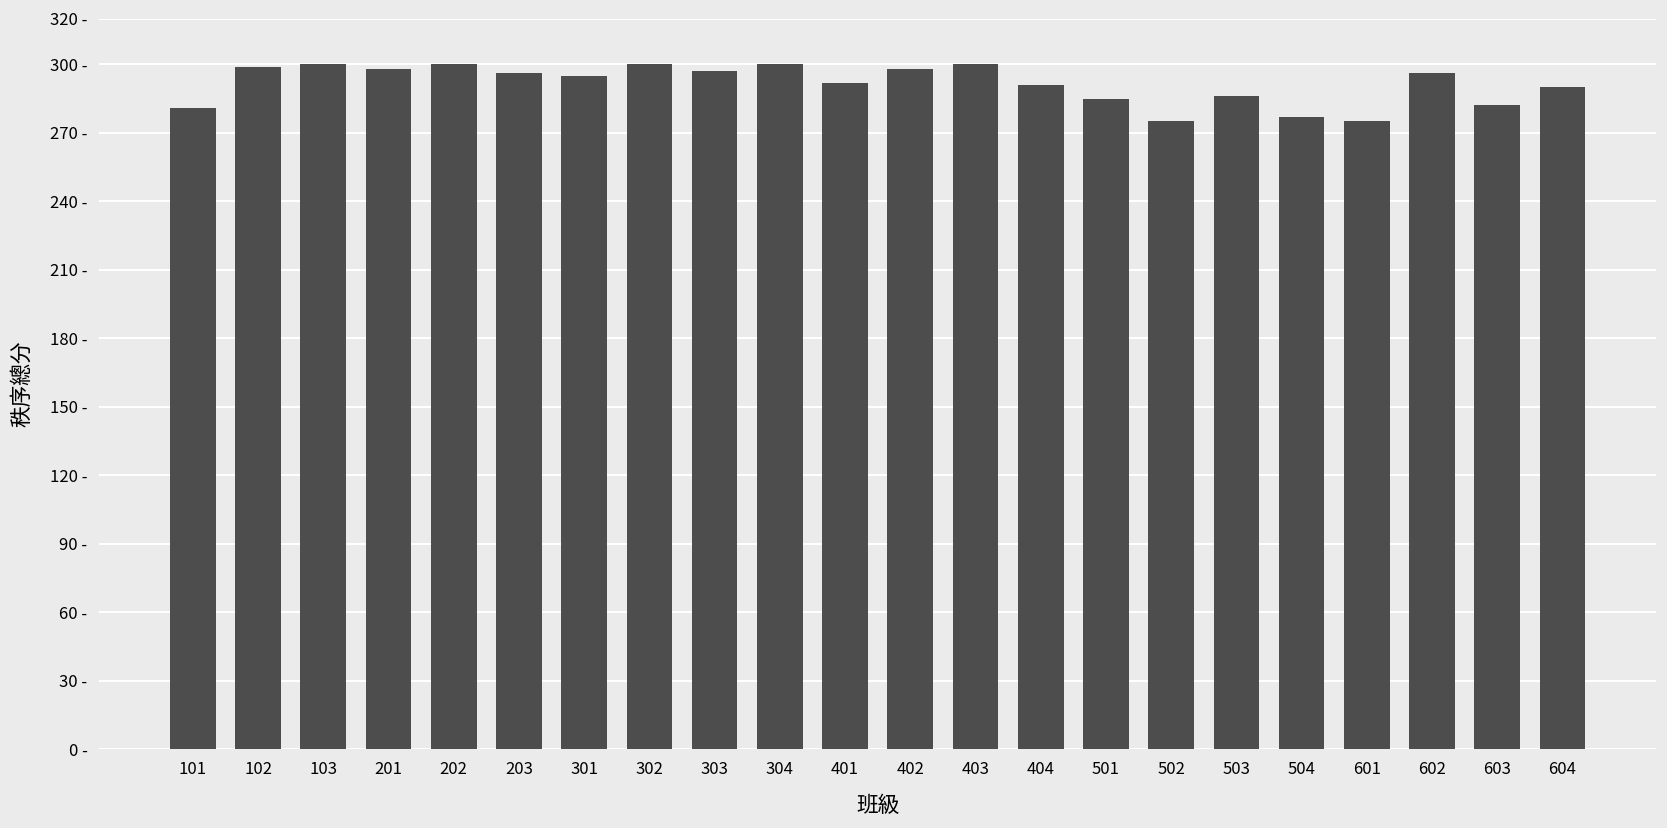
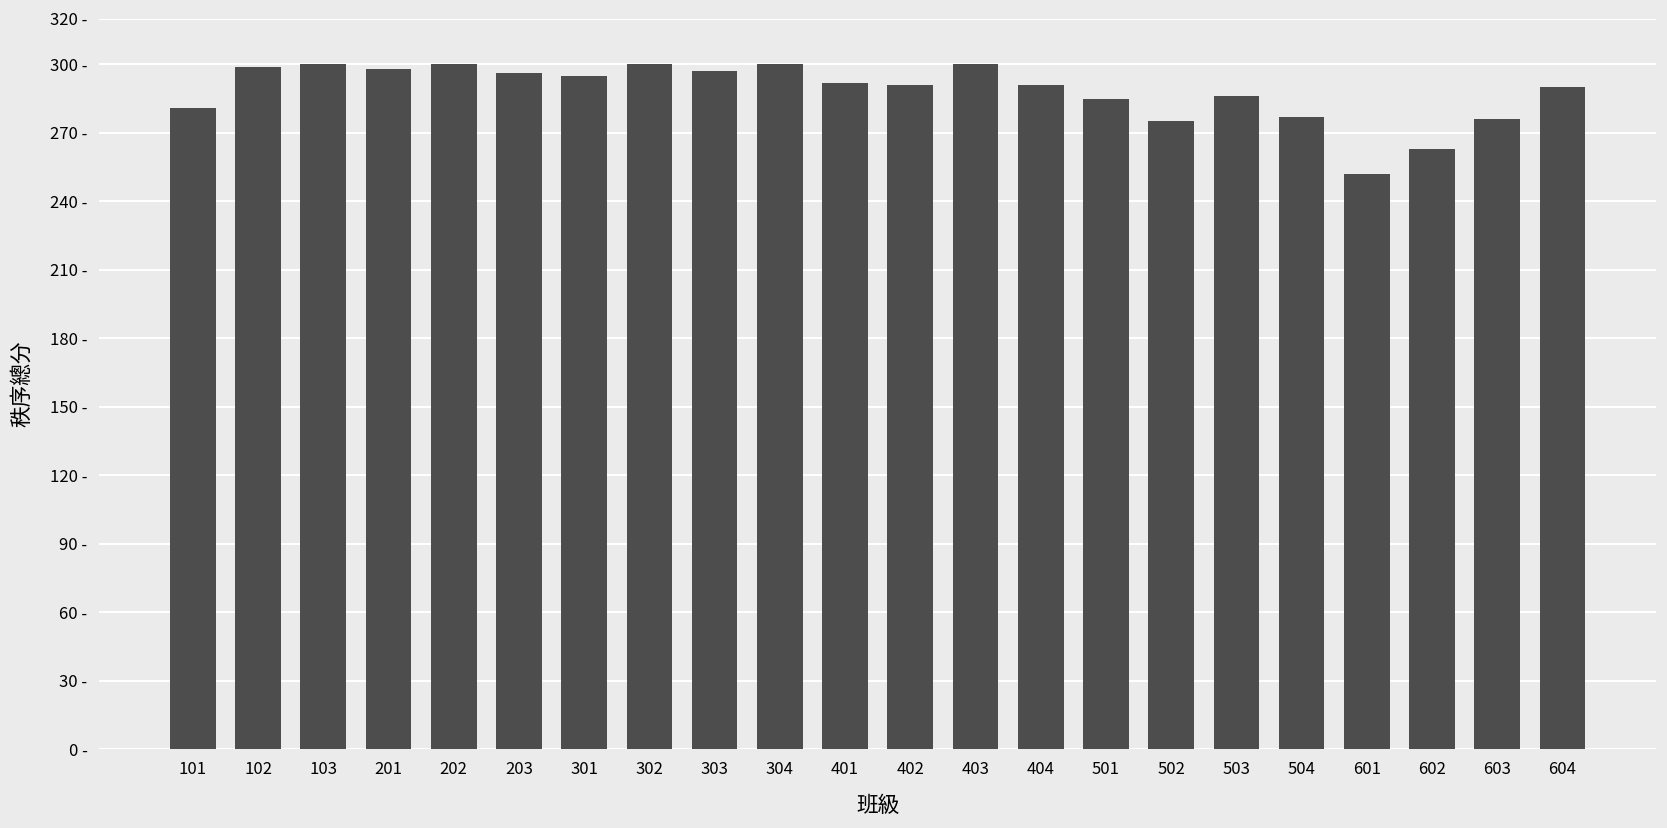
  {
    "101": "281 -",
    "102": "299 -",
    "103": "300 -",
    "201": "298 -",
    "202": "300 -",
    "203": "296 -",
    "301": "295 -",
    "302": "300 -",
    "303": "297 -",
    "304": "300 -",
    "401": "292 -",
-   "402": "298 -",
+   "402": "291 -",
    "403": "300 -",
    "404": "291 -",
    "501": "285 -",
    "502": "275 -",
    "503": "286 -",
    "504": "277 -",
-   "601": "275 -",
-   "602": "296 -",
-   "603": "282 -",
+   "601": "252 -",
+   "602": "263 -",
+   "603": "276 -",
    "604": "290 -"
  }
